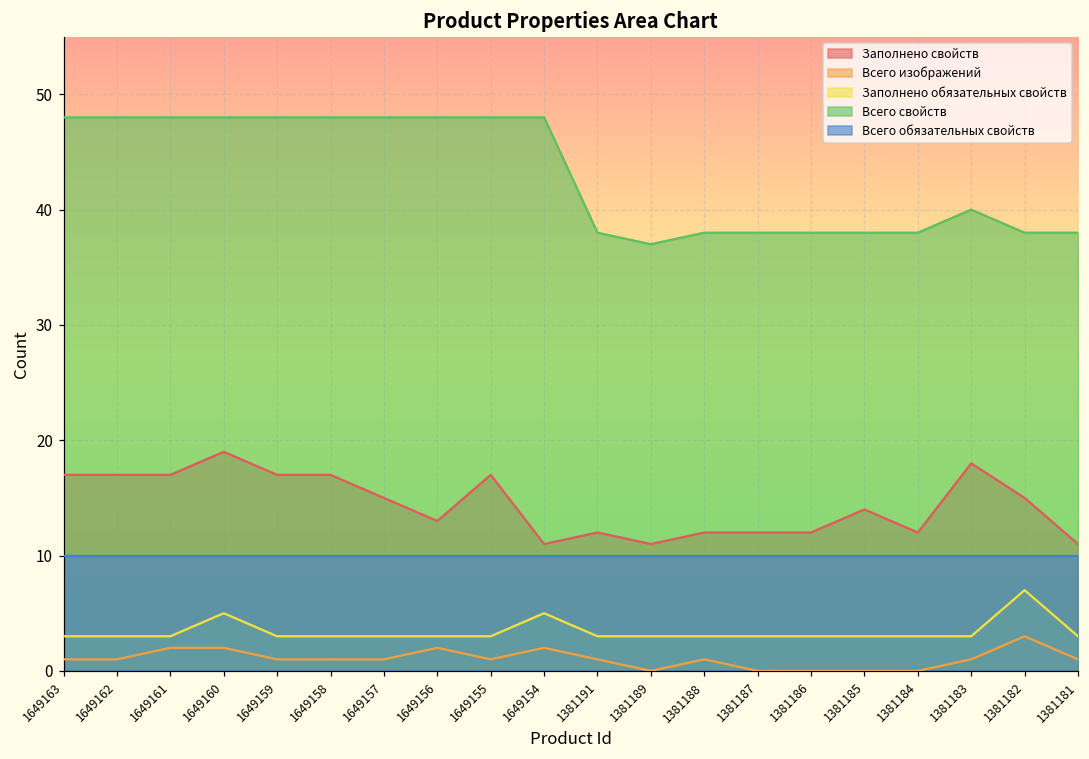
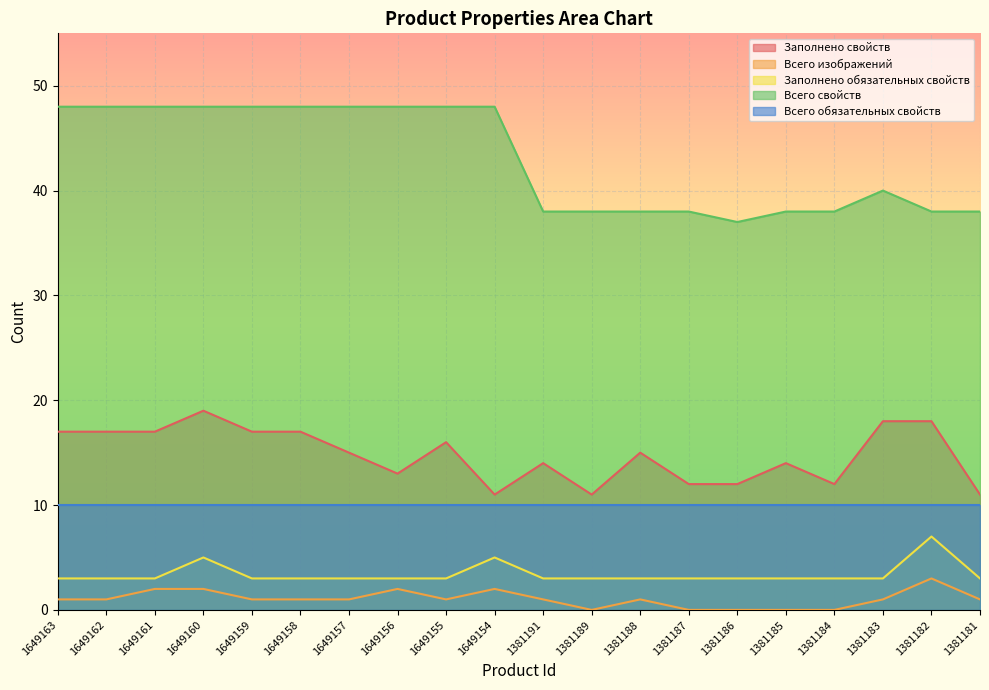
  {
    "Заполнено свойств": {
      "1649163": 17,
      "1649162": 17,
      "1649161": 17,
      "1649160": 19,
      "1649159": 17,
      "1649158": 17,
      "1649157": 15,
      "1649156": 13,
-     "1649155": 17,
+     "1649155": 16,
      "1649154": 11,
-     "1381191": 12,
+     "1381191": 14,
      "1381189": 11,
-     "1381188": 12,
+     "1381188": 15,
      "1381187": 12,
      "1381186": 12,
      "1381185": 14,
      "1381184": 12,
      "1381183": 18,
-     "1381182": 15,
+     "1381182": 18,
      "1381181": 11
    },
    "Всего свойств": {
      "1649163": 48,
      "1649162": 48,
      "1649161": 48,
      "1649160": 48,
      "1649159": 48,
      "1649158": 48,
      "1649157": 48,
      "1649156": 48,
      "1649155": 48,
      "1649154": 48,
      "1381191": 38,
-     "1381189": 37,
+     "1381189": 38,
      "1381188": 38,
      "1381187": 38,
-     "1381186": 38,
+     "1381186": 37,
      "1381185": 38,
      "1381184": 38,
      "1381183": 40,
      "1381182": 38,
      "1381181": 38
    },
    "Всего обязательных свойств": {
      "1649163": 10,
      "1649162": 10,
      "1649161": 10,
      "1649160": 10,
      "1649159": 10,
      "1649158": 10,
      "1649157": 10,
      "1649156": 10,
      "1649155": 10,
      "1649154": 10,
      "1381191": 10,
      "1381189": 10,
      "1381188": 10,
      "1381187": 10,
      "1381186": 10,
      "1381185": 10,
      "1381184": 10,
      "1381183": 10,
      "1381182": 10,
      "1381181": 10
    }
  }
